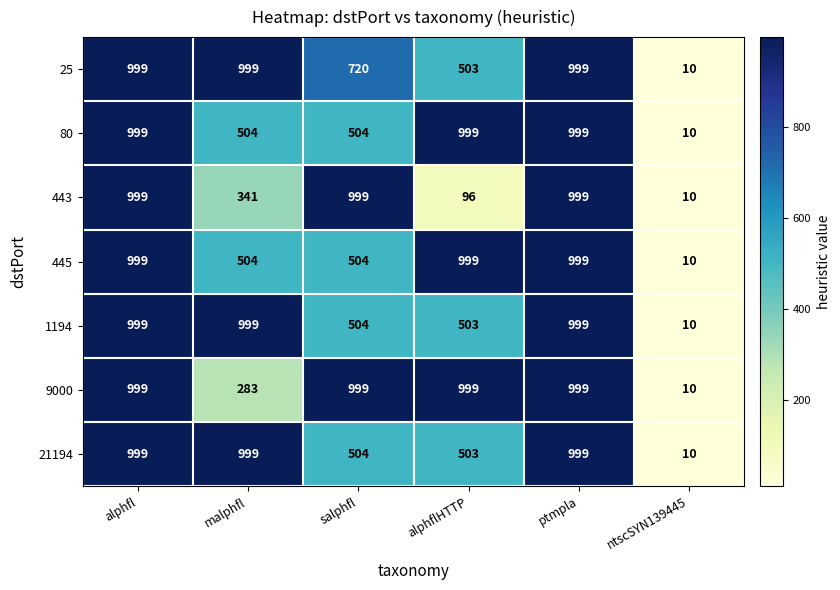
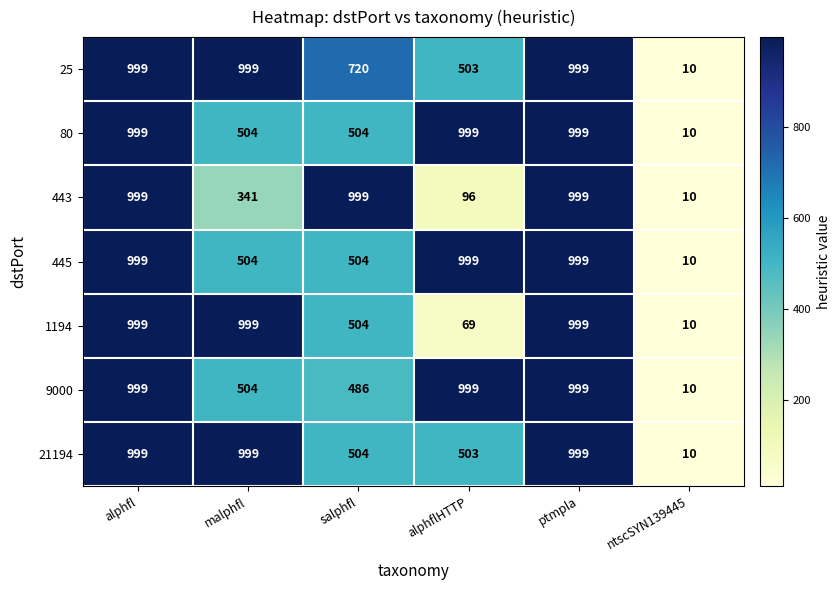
  {
    "25": {
      "alphfl": 999,
      "malphfl": 999,
      "salphfl": 720,
      "alphflHTTP": 503,
      "ptmpla": 999,
      "ntscSYN139445": 10
    },
    "80": {
      "alphfl": 999,
      "malphfl": 504,
      "salphfl": 504,
      "alphflHTTP": 999,
      "ptmpla": 999,
      "ntscSYN139445": 10
    },
    "443": {
      "alphfl": 999,
      "malphfl": 341,
      "salphfl": 999,
      "alphflHTTP": 96,
      "ptmpla": 999,
      "ntscSYN139445": 10
    },
    "445": {
      "alphfl": 999,
      "malphfl": 504,
      "salphfl": 504,
      "alphflHTTP": 999,
      "ptmpla": 999,
      "ntscSYN139445": 10
    },
    "1194": {
      "alphfl": 999,
      "malphfl": 999,
      "salphfl": 504,
-     "alphflHTTP": 503,
+     "alphflHTTP": 69,
      "ptmpla": 999,
      "ntscSYN139445": 10
    },
    "9000": {
      "alphfl": 999,
-     "malphfl": 283,
-     "salphfl": 999,
+     "malphfl": 504,
+     "salphfl": 486,
      "alphflHTTP": 999,
      "ptmpla": 999,
      "ntscSYN139445": 10
    },
    "21194": {
      "alphfl": 999,
      "malphfl": 999,
      "salphfl": 504,
      "alphflHTTP": 503,
      "ptmpla": 999,
      "ntscSYN139445": 10
    }
  }
